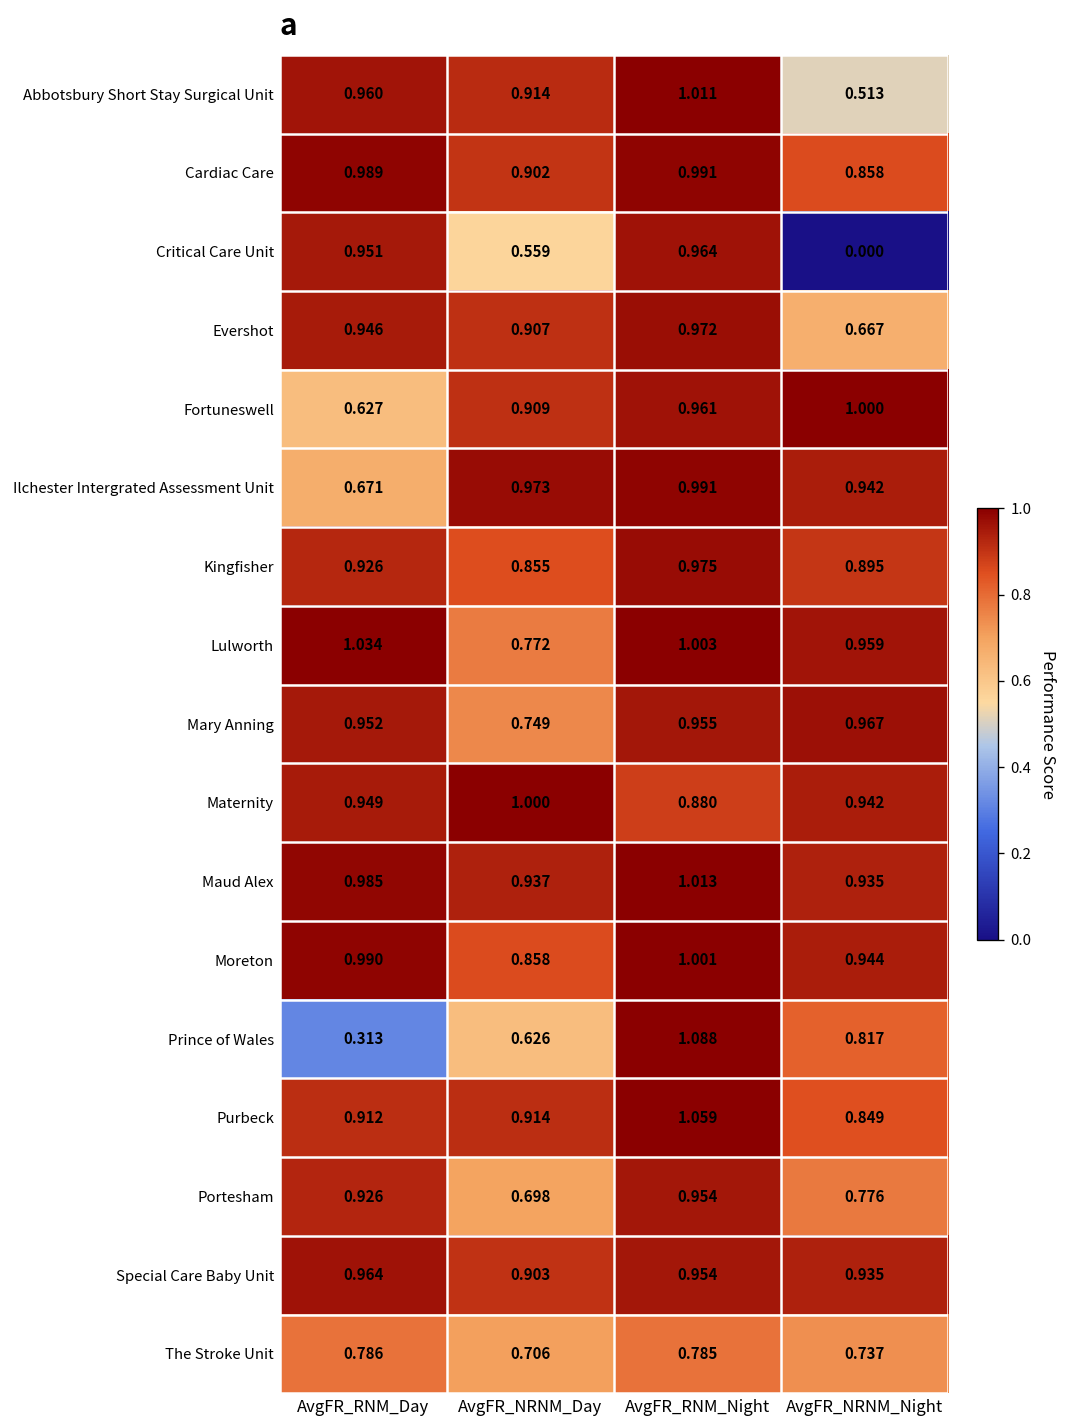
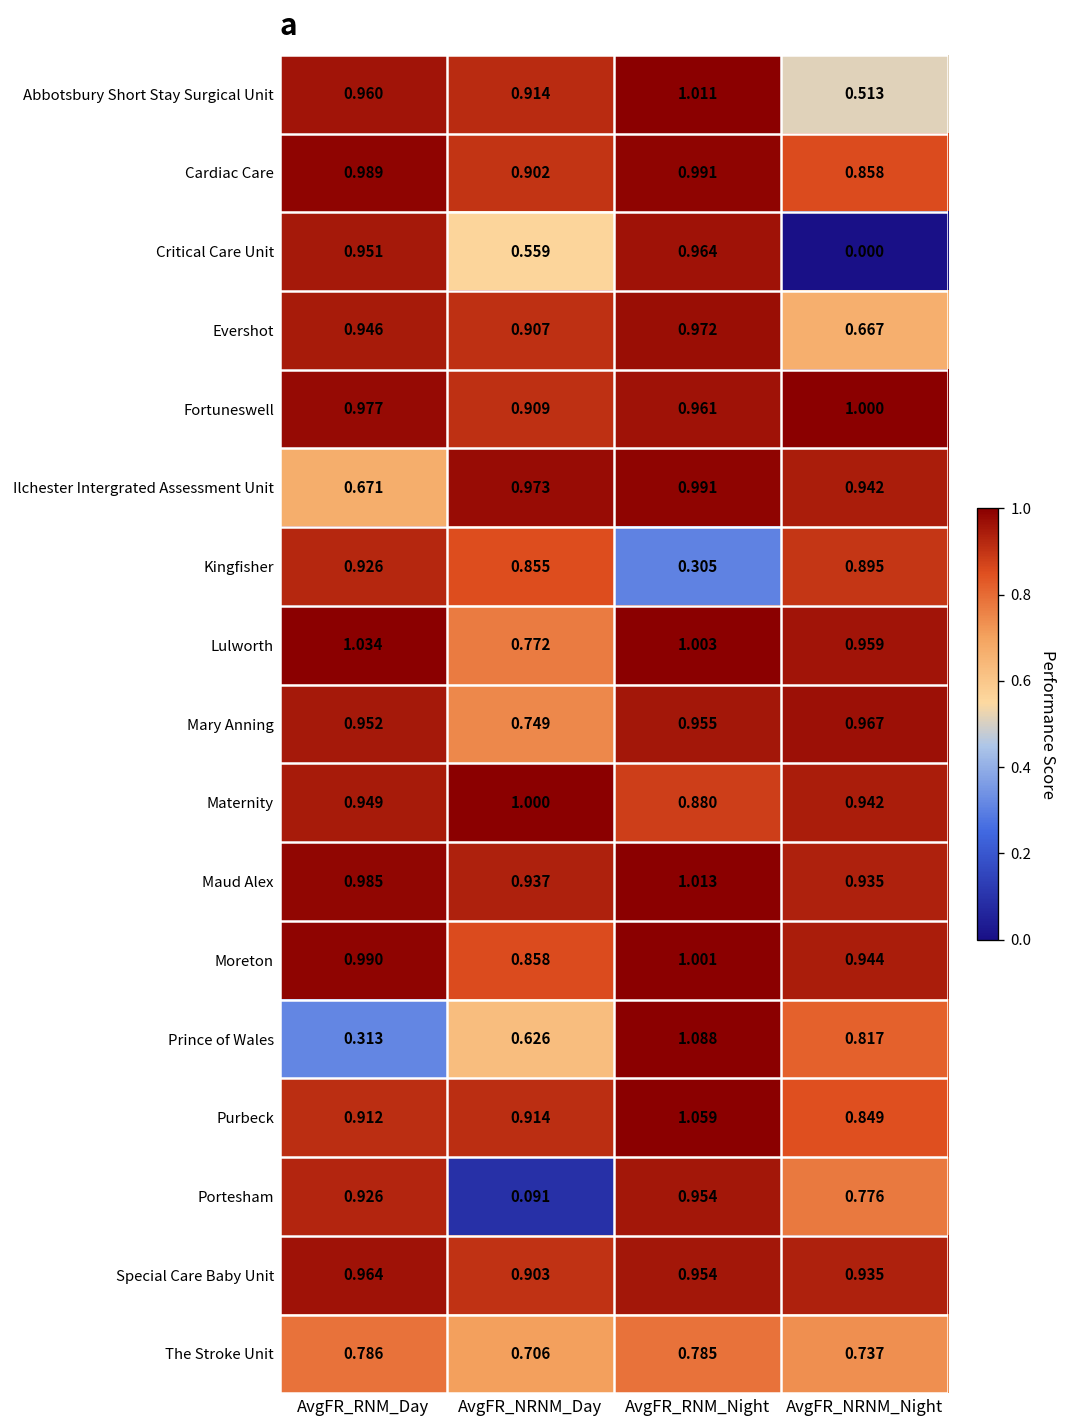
  {
    "Abbotsbury Short Stay Surgical Unit": {
      "AvgFR_RNM_Day": 0.960,
      "AvgFR_NRNM_Day": 0.914,
      "AvgFR_RNM_Night": 1.011,
      "AvgFR_NRNM_Night": 0.513
    },
    "Cardiac Care": {
      "AvgFR_RNM_Day": 0.989,
      "AvgFR_NRNM_Day": 0.902,
      "AvgFR_RNM_Night": 0.991,
      "AvgFR_NRNM_Night": 0.858
    },
    "Critical Care Unit": {
      "AvgFR_RNM_Day": 0.951,
      "AvgFR_NRNM_Day": 0.559,
      "AvgFR_RNM_Night": 0.964,
      "AvgFR_NRNM_Night": 0.000
    },
    "Evershot": {
      "AvgFR_RNM_Day": 0.946,
      "AvgFR_NRNM_Day": 0.907,
      "AvgFR_RNM_Night": 0.972,
      "AvgFR_NRNM_Night": 0.667
    },
    "Fortuneswell": {
-     "AvgFR_RNM_Day": 0.627,
+     "AvgFR_RNM_Day": 0.977,
      "AvgFR_NRNM_Day": 0.909,
      "AvgFR_RNM_Night": 0.961,
      "AvgFR_NRNM_Night": 1.000
    },
    "Ilchester Intergrated Assessment Unit": {
      "AvgFR_RNM_Day": 0.671,
      "AvgFR_NRNM_Day": 0.973,
      "AvgFR_RNM_Night": 0.991,
      "AvgFR_NRNM_Night": 0.942
    },
    "Kingfisher": {
      "AvgFR_RNM_Day": 0.926,
      "AvgFR_NRNM_Day": 0.855,
-     "AvgFR_RNM_Night": 0.975,
+     "AvgFR_RNM_Night": 0.305,
      "AvgFR_NRNM_Night": 0.895
    },
    "Lulworth": {
      "AvgFR_RNM_Day": 1.034,
      "AvgFR_NRNM_Day": 0.772,
      "AvgFR_RNM_Night": 1.003,
      "AvgFR_NRNM_Night": 0.959
    },
    "Mary Anning": {
      "AvgFR_RNM_Day": 0.952,
      "AvgFR_NRNM_Day": 0.749,
      "AvgFR_RNM_Night": 0.955,
      "AvgFR_NRNM_Night": 0.967
    },
    "Maternity": {
      "AvgFR_RNM_Day": 0.949,
      "AvgFR_NRNM_Day": 1.000,
      "AvgFR_RNM_Night": 0.880,
      "AvgFR_NRNM_Night": 0.942
    },
    "Maud Alex": {
      "AvgFR_RNM_Day": 0.985,
      "AvgFR_NRNM_Day": 0.937,
      "AvgFR_RNM_Night": 1.013,
      "AvgFR_NRNM_Night": 0.935
    },
    "Moreton": {
      "AvgFR_RNM_Day": 0.990,
      "AvgFR_NRNM_Day": 0.858,
      "AvgFR_RNM_Night": 1.001,
      "AvgFR_NRNM_Night": 0.944
    },
    "Prince of Wales": {
      "AvgFR_RNM_Day": 0.313,
      "AvgFR_NRNM_Day": 0.626,
      "AvgFR_RNM_Night": 1.088,
      "AvgFR_NRNM_Night": 0.817
    },
    "Purbeck": {
      "AvgFR_RNM_Day": 0.912,
      "AvgFR_NRNM_Day": 0.914,
      "AvgFR_RNM_Night": 1.059,
      "AvgFR_NRNM_Night": 0.849
    },
    "Portesham": {
      "AvgFR_RNM_Day": 0.926,
-     "AvgFR_NRNM_Day": 0.698,
+     "AvgFR_NRNM_Day": 0.091,
      "AvgFR_RNM_Night": 0.954,
      "AvgFR_NRNM_Night": 0.776
    },
    "Special Care Baby Unit": {
      "AvgFR_RNM_Day": 0.964,
      "AvgFR_NRNM_Day": 0.903,
      "AvgFR_RNM_Night": 0.954,
      "AvgFR_NRNM_Night": 0.935
    },
    "The Stroke Unit": {
      "AvgFR_RNM_Day": 0.786,
      "AvgFR_NRNM_Day": 0.706,
      "AvgFR_RNM_Night": 0.785,
      "AvgFR_NRNM_Night": 0.737
    }
  }
